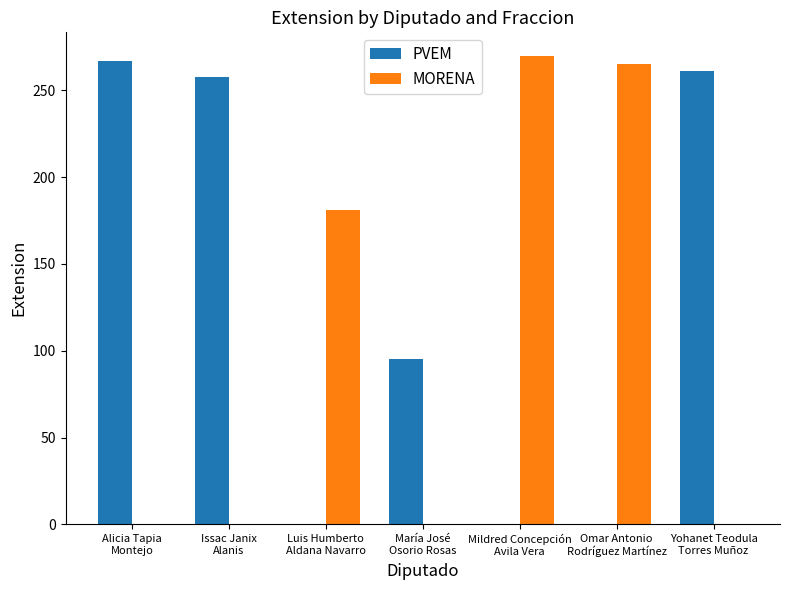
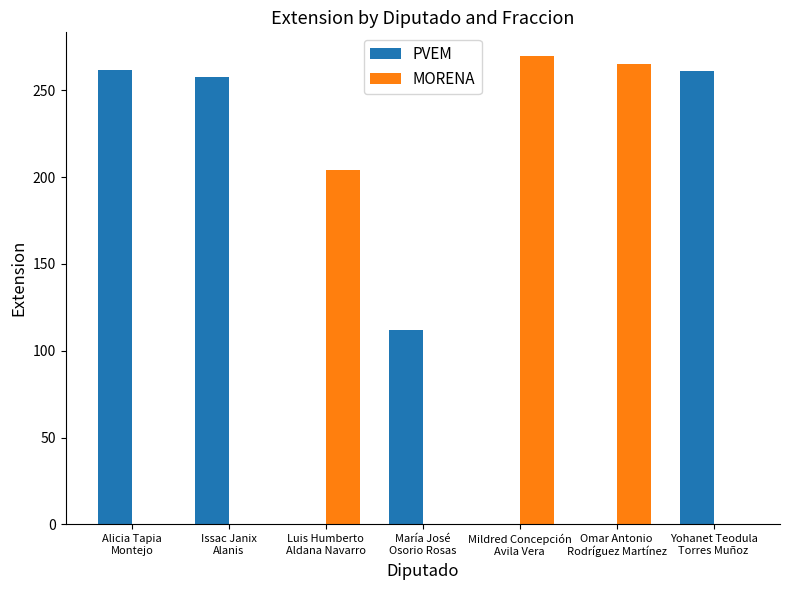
  {
    "PVEM": {
-     "Alicia Tapia Montejo": 267,
+     "Alicia Tapia Montejo": 262,
      "Issac Janix Alanis": 258,
      "Luis Humberto Aldana Navarro": 0,
-     "María José Osorio Rosas": 95,
+     "María José Osorio Rosas": 112,
      "Mildred Concepción Avila Vera": 0,
      "Omar Antonio Rodríguez Martínez": 0,
      "Yohanet Teodula Torres Muñoz": 261
    },
    "MORENA": {
      "Alicia Tapia Montejo": 0,
      "Issac Janix Alanis": 0,
-     "Luis Humberto Aldana Navarro": 181,
+     "Luis Humberto Aldana Navarro": 204,
      "María José Osorio Rosas": 0,
      "Mildred Concepción Avila Vera": 270,
      "Omar Antonio Rodríguez Martínez": 265,
      "Yohanet Teodula Torres Muñoz": 0
    }
  }
